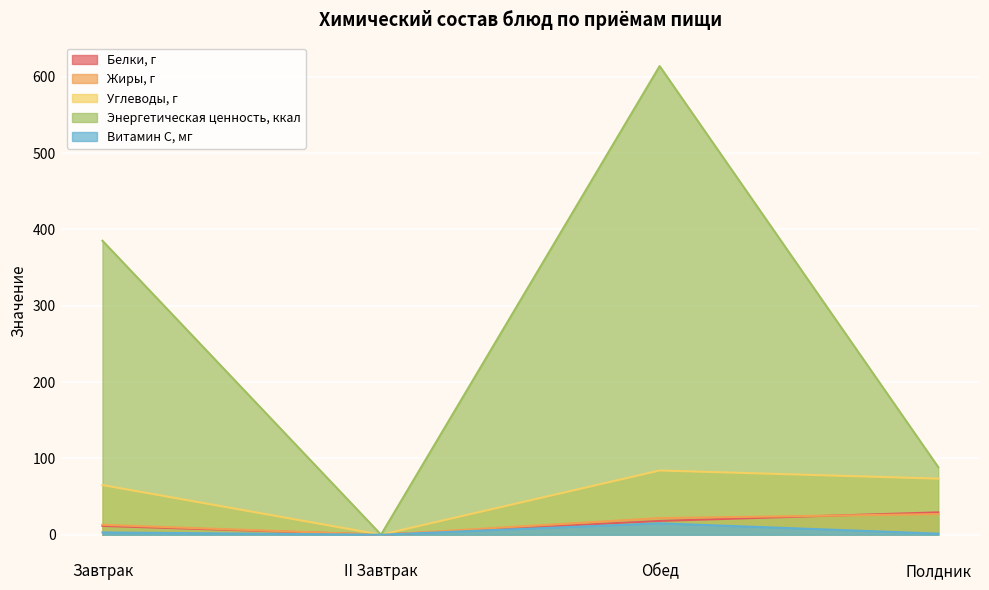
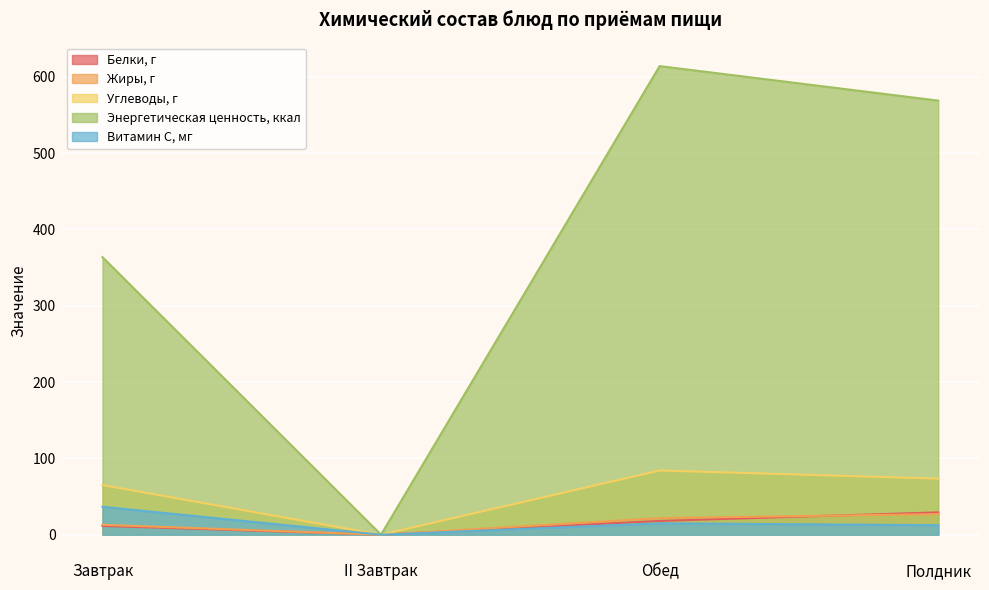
  {
    "Энергетическая ценность, ккал": {
-     "Завтрак": 390,
+     "Завтрак": 360,
      "Обед": 610,
-     "Полдник": 90
+     "Полдник": 570
    },
    "Витамин С, мг": {
-     "Завтрак": 0,
-     "Полдник": 0
+     "Завтрак": 40,
+     "Полдник": 10
    }
  }
